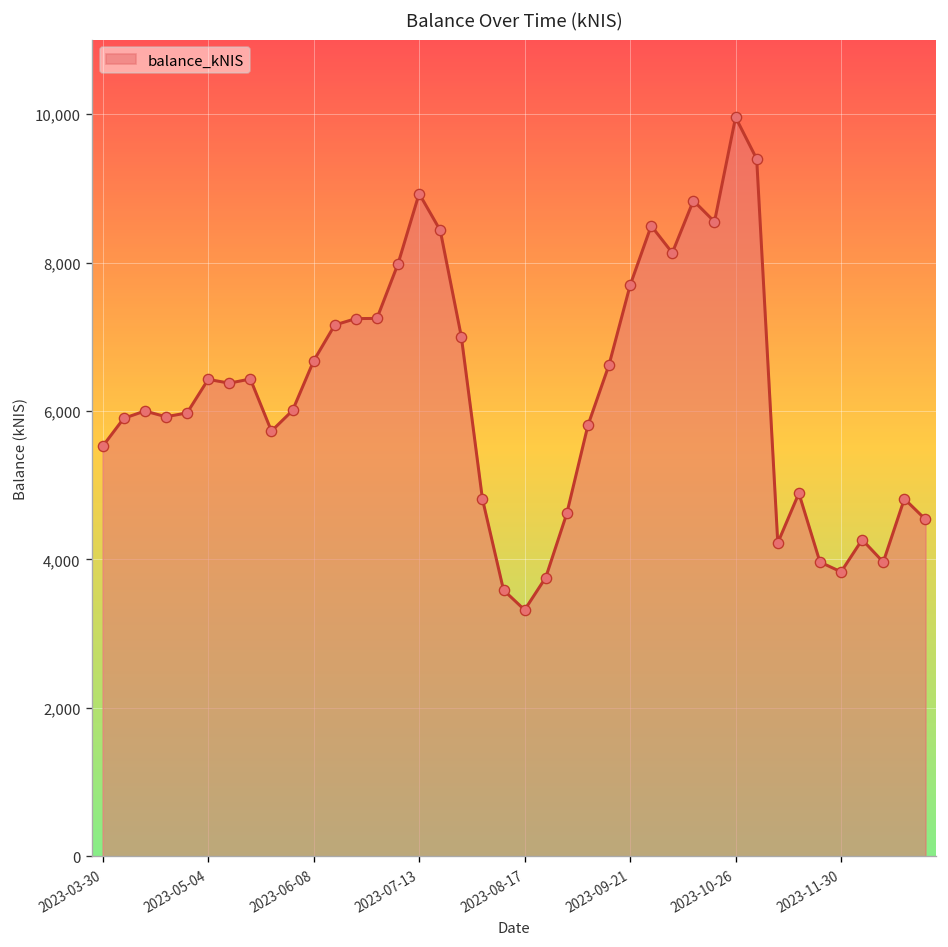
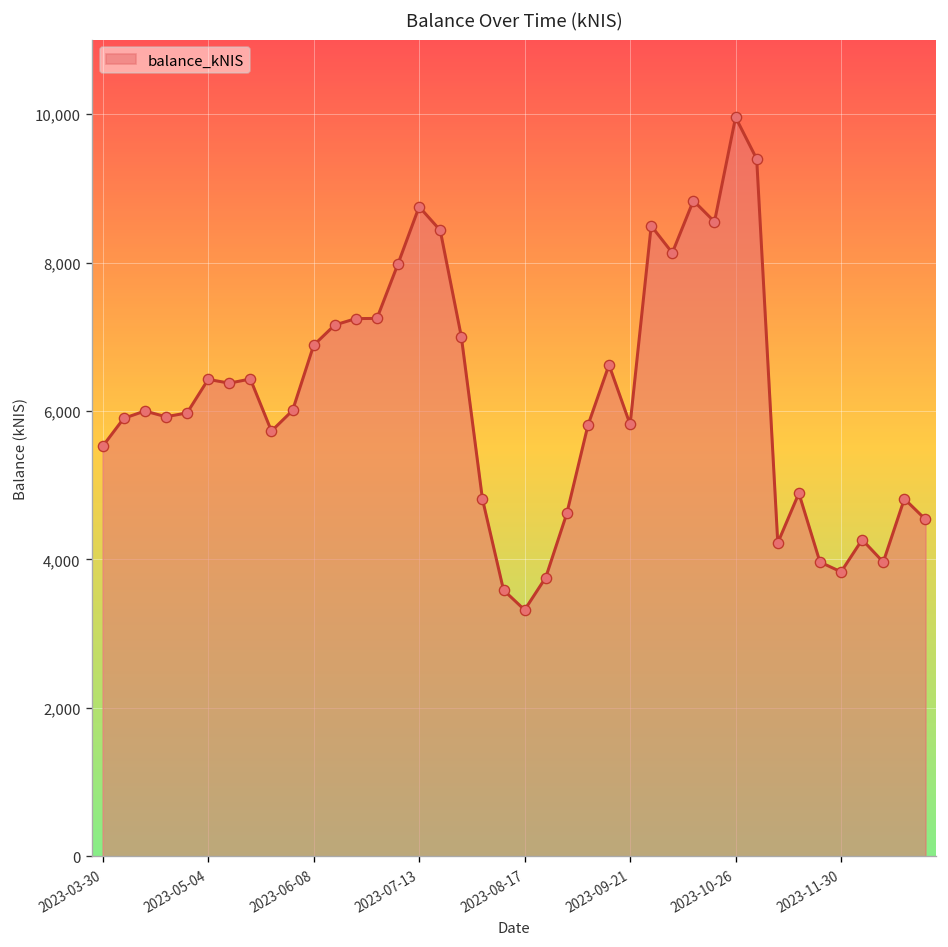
  {
    "2023-03-30": "5,500",
    "2023-05-04": "6,400",
-   "2023-06-08": "6,700",
-   "2023-07-13": "8,900",
+   "2023-06-08": "6,900",
+   "2023-07-13": "8,800",
    "2023-08-17": "3,300",
-   "2023-09-21": "7,700",
+   "2023-09-21": "5,800",
    "2023-10-26": "10,000",
    "2023-11-30": "3,800"
  }
